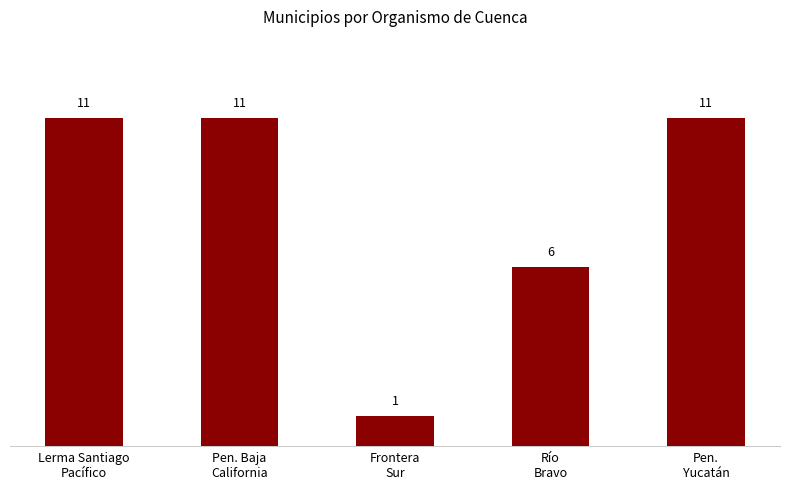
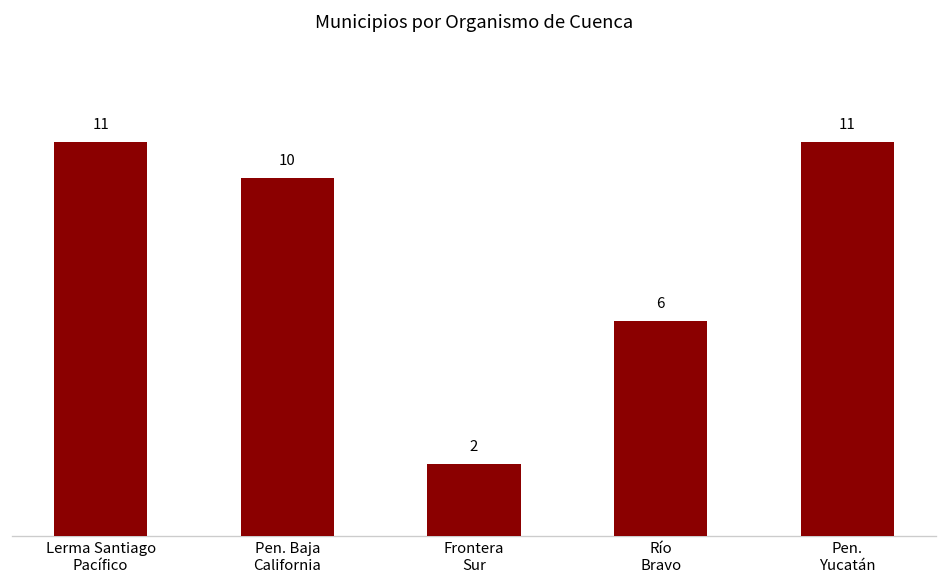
  {
    "Lerma Santiago Pacífico": 11,
-   "Pen. Baja California": 11,
-   "Frontera Sur": 1,
+   "Pen. Baja California": 10,
+   "Frontera Sur": 2,
    "Río Bravo": 6,
    "Pen. Yucatán": 11
  }
